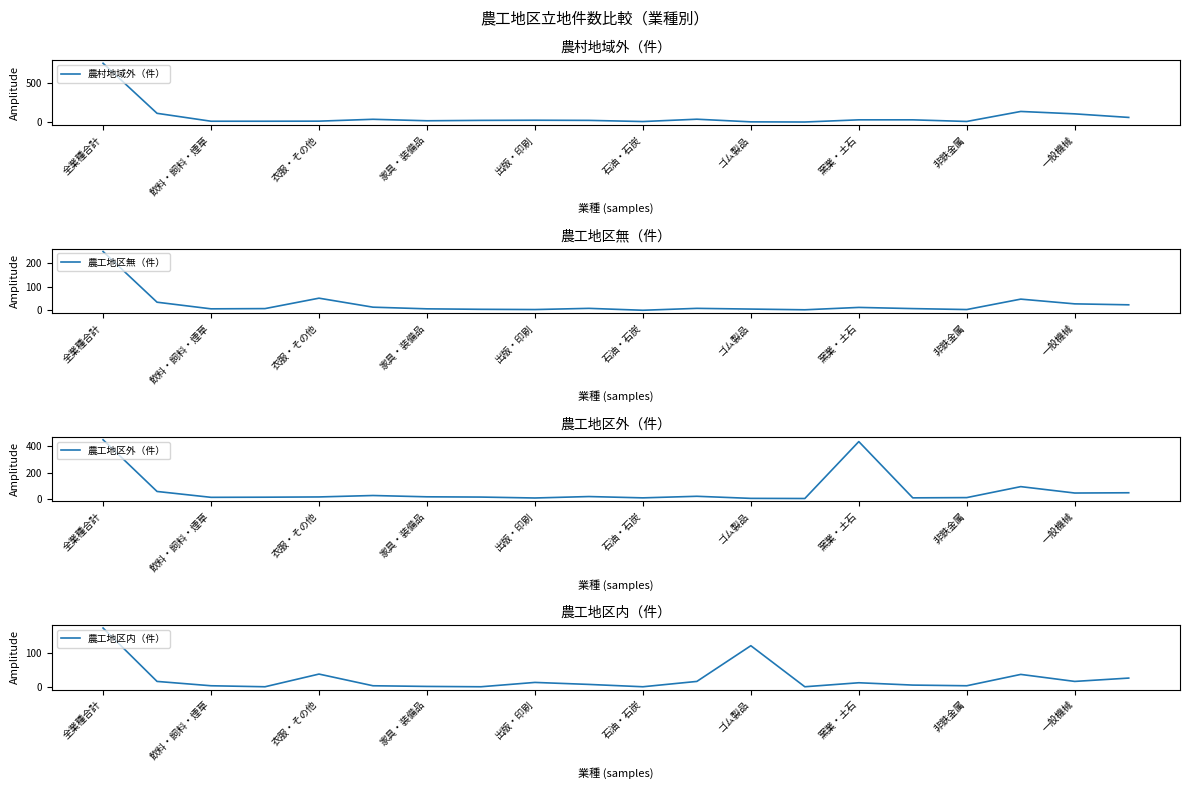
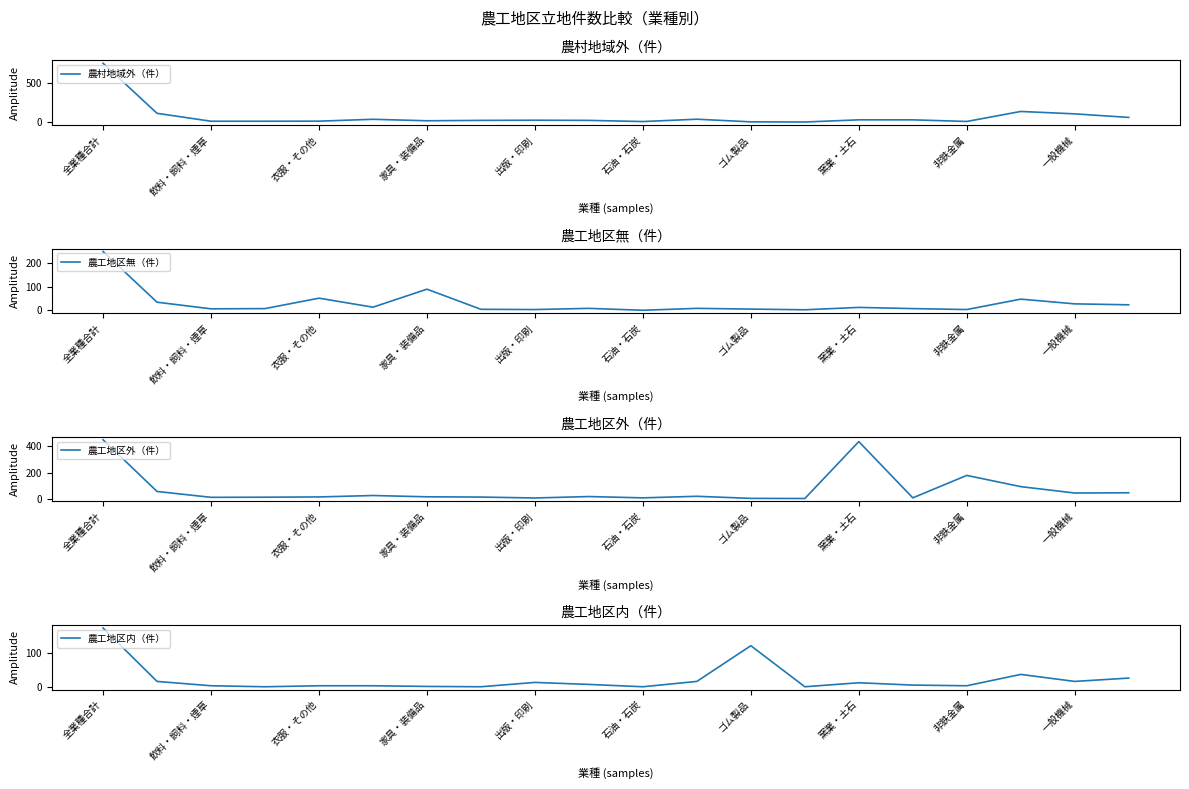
  {
    "農村地域外（件）": {
      "全業種合計": 800,
      "飲料・飼料・煙草": 0,
      "衣服・その他": 0,
      "家具・装備品": 0,
      "出版・印刷": 0,
      "石油・石炭": 0,
      "ゴム製品": 0,
      "窯業・土石": 0,
      "非鉄金属": 0,
      "一般機械": 100
    },
    "農工地区無（件）": {
      "全業種合計": 250,
      "飲料・飼料・煙草": 10,
      "衣服・その他": 50,
-     "家具・装備品": 10,
+     "家具・装備品": 90,
      "出版・印刷": 0,
      "石油・石炭": 0,
      "ゴム製品": 10,
      "窯業・土石": 10,
      "非鉄金属": 0,
      "一般機械": 30
    },
    "農工地区外（件）": {
      "全業種合計": 450,
      "飲料・飼料・煙草": 10,
      "衣服・その他": 10,
      "家具・装備品": 10,
      "出版・印刷": 10,
      "石油・石炭": 10,
      "ゴム製品": 0,
      "窯業・土石": 440,
-     "非鉄金属": 10,
+     "非鉄金属": 180,
      "一般機械": 40
    },
    "農工地区内（件）": {
      "全業種合計": 180,
      "飲料・飼料・煙草": 0,
-     "衣服・その他": 40,
+     "衣服・その他": 0,
      "家具・装備品": 0,
      "出版・印刷": 10,
      "石油・石炭": 0,
      "ゴム製品": 120,
      "窯業・土石": 10,
      "非鉄金属": 0,
      "一般機械": 20
    }
  }
